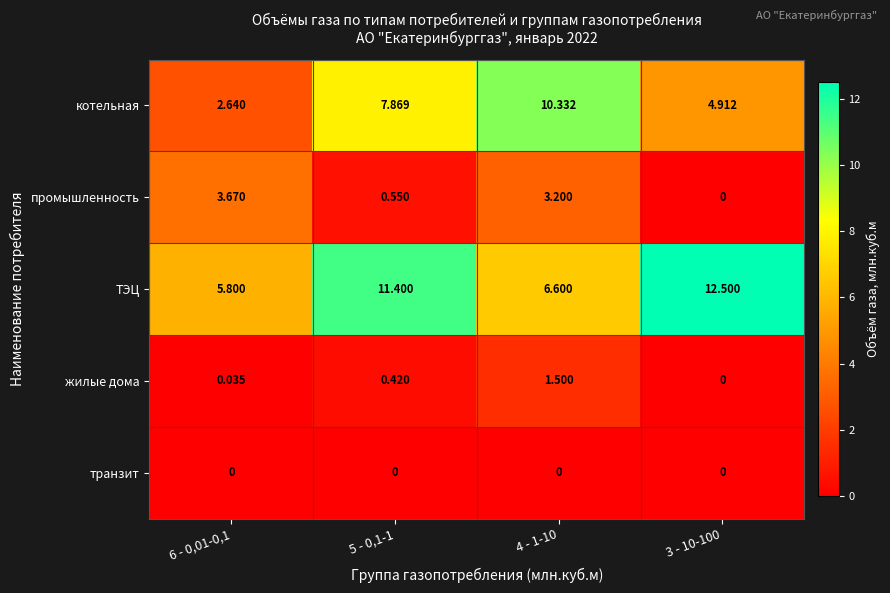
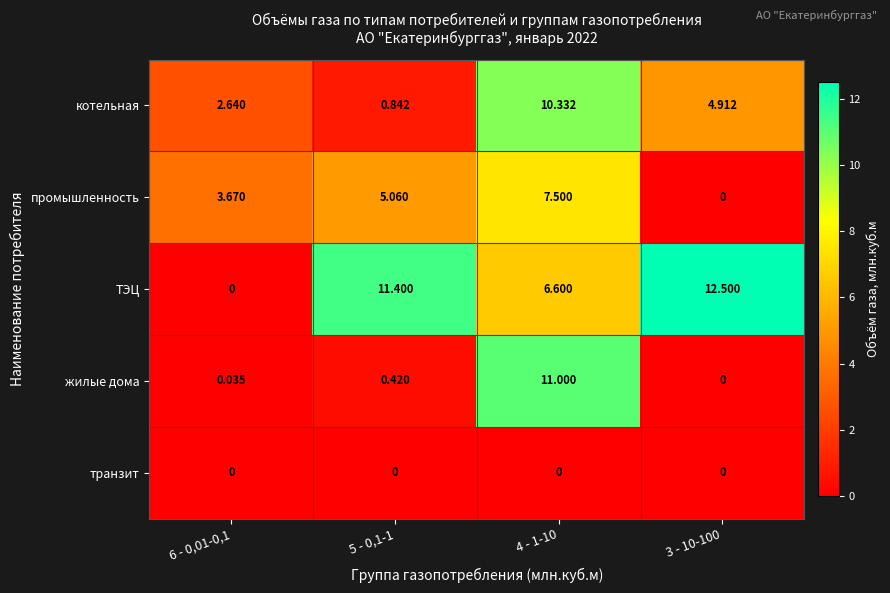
  {
    "котельная": {
      "6 - 0,01-0,1": 2.640,
-     "5 - 0,1-1": 7.869,
+     "5 - 0,1-1": 0.842,
      "4 - 1-10": 10.332,
      "3 - 10-100": 4.912
    },
    "промышленность": {
      "6 - 0,01-0,1": 3.670,
-     "5 - 0,1-1": 0.550,
-     "4 - 1-10": 3.200,
+     "5 - 0,1-1": 5.060,
+     "4 - 1-10": 7.500,
      "3 - 10-100": 0
    },
    "ТЭЦ": {
-     "6 - 0,01-0,1": 5.800,
+     "6 - 0,01-0,1": 0,
      "5 - 0,1-1": 11.400,
      "4 - 1-10": 6.600,
      "3 - 10-100": 12.500
    },
    "жилые дома": {
      "6 - 0,01-0,1": 0.035,
      "5 - 0,1-1": 0.420,
-     "4 - 1-10": 1.500,
+     "4 - 1-10": 11.000,
      "3 - 10-100": 0
    },
    "транзит": {
      "6 - 0,01-0,1": 0,
      "5 - 0,1-1": 0,
      "4 - 1-10": 0,
      "3 - 10-100": 0
    }
  }
